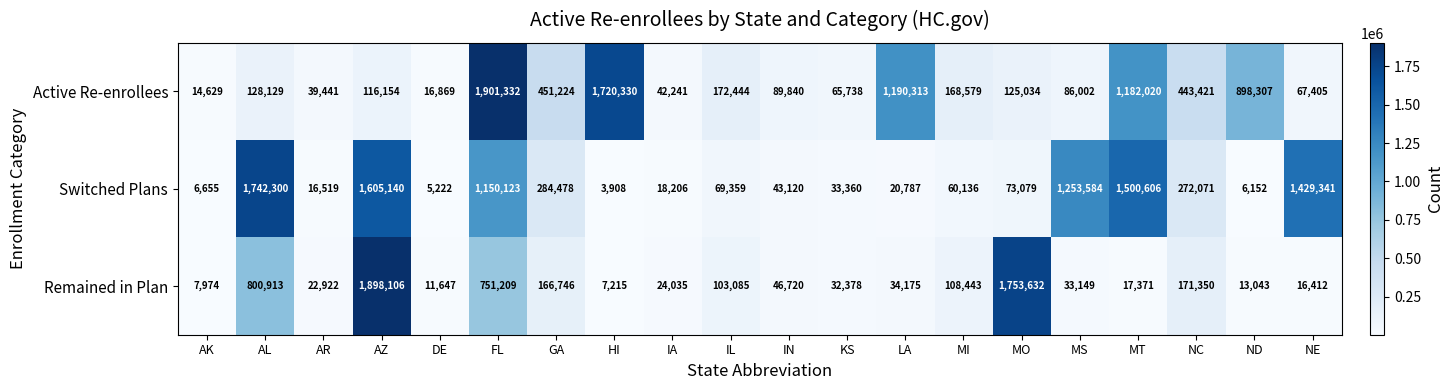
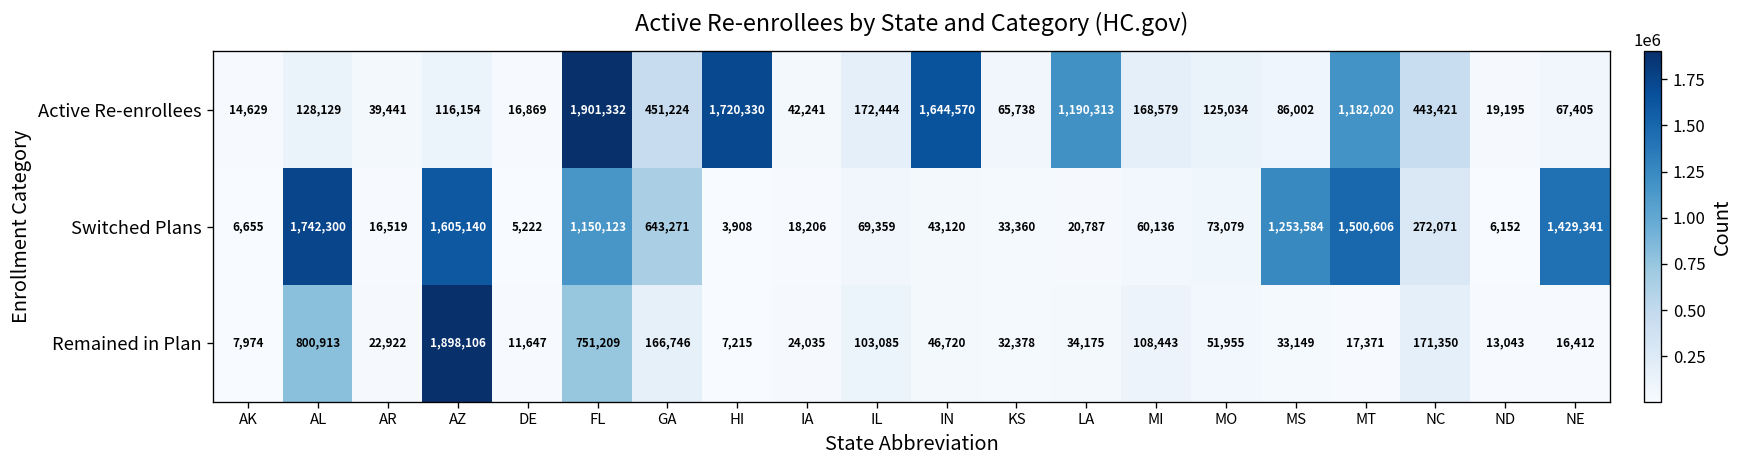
  {
    "Active Re-enrollees": {
      "AK": "14,629",
      "AL": "128,129",
      "AR": "39,441",
      "AZ": "116,154",
      "DE": "16,869",
      "FL": "1,901,332",
      "GA": "451,224",
      "HI": "1,720,330",
      "IA": "42,241",
      "IL": "172,444",
-     "IN": "89,840",
+     "IN": "1,644,570",
      "KS": "65,738",
      "LA": "1,190,313",
      "MI": "168,579",
      "MO": "125,034",
      "MS": "86,002",
      "MT": "1,182,020",
      "NC": "443,421",
-     "ND": "898,307",
+     "ND": "19,195",
      "NE": "67,405"
    },
    "Switched Plans": {
      "AK": "6,655",
      "AL": "1,742,300",
      "AR": "16,519",
      "AZ": "1,605,140",
      "DE": "5,222",
      "FL": "1,150,123",
-     "GA": "284,478",
+     "GA": "643,271",
      "HI": "3,908",
      "IA": "18,206",
      "IL": "69,359",
      "IN": "43,120",
      "KS": "33,360",
      "LA": "20,787",
      "MI": "60,136",
      "MO": "73,079",
      "MS": "1,253,584",
      "MT": "1,500,606",
      "NC": "272,071",
      "ND": "6,152",
      "NE": "1,429,341"
    },
    "Remained in Plan": {
      "AK": "7,974",
      "AL": "800,913",
      "AR": "22,922",
      "AZ": "1,898,106",
      "DE": "11,647",
      "FL": "751,209",
      "GA": "166,746",
      "HI": "7,215",
      "IA": "24,035",
      "IL": "103,085",
      "IN": "46,720",
      "KS": "32,378",
      "LA": "34,175",
      "MI": "108,443",
-     "MO": "1,753,632",
+     "MO": "51,955",
      "MS": "33,149",
      "MT": "17,371",
      "NC": "171,350",
      "ND": "13,043",
      "NE": "16,412"
    }
  }
